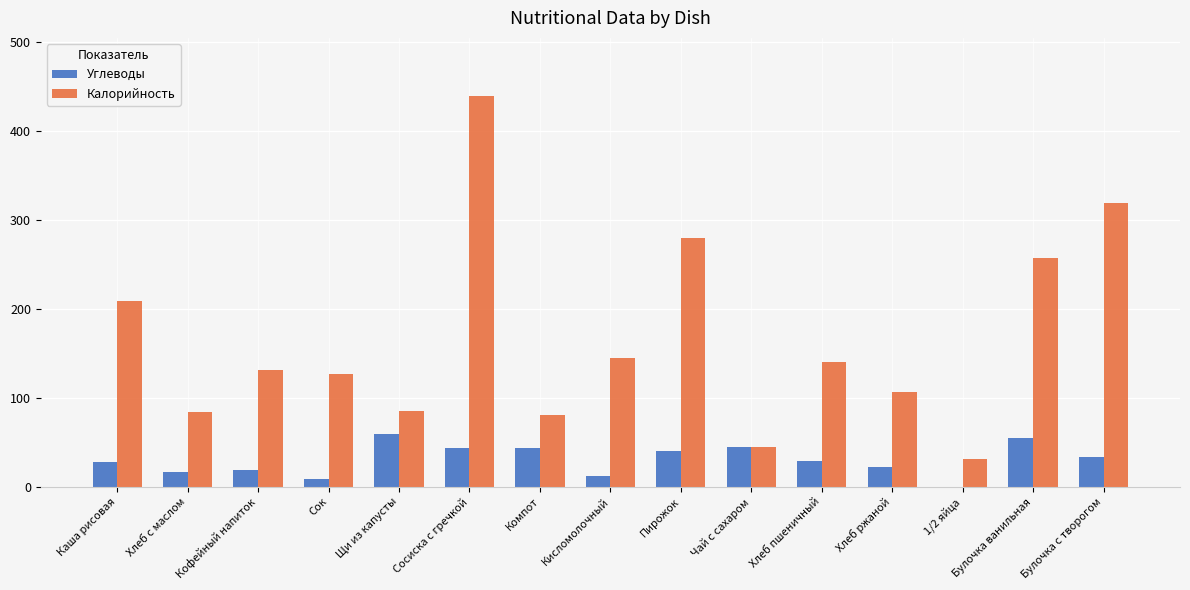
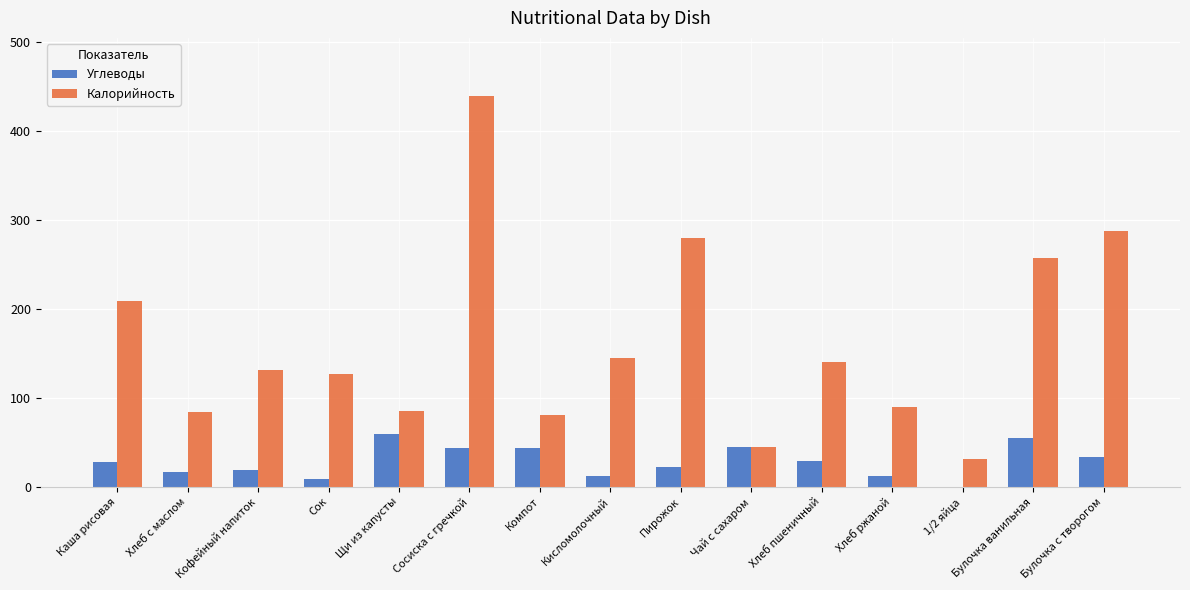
  {
    "Углеводы": {
      "Каша рисовая": 30,
      "Хлеб с маслом": 20,
      "Кофейный напиток": 20,
      "Сок": 10,
      "Щи из капусты": 60,
      "Сосиска с гречкой": 40,
      "Компот": 40,
      "Кисломолочный": 10,
-     "Пирожок": 40,
+     "Пирожок": 20,
      "Чай с сахаром": 40,
      "Хлеб пшеничный": 30,
-     "Хлеб ржаной": 20,
+     "Хлеб ржаной": 10,
      "Булочка ванильная": 50,
      "Булочка с творогом": 30
    },
    "Калорийность": {
      "Каша рисовая": 210,
      "Хлеб с маслом": 80,
      "Кофейный напиток": 130,
      "Сок": 130,
      "Щи из капусты": 80,
      "Сосиска с гречкой": 440,
      "Компот": 80,
      "Кисломолочный": 150,
      "Пирожок": 280,
      "Чай с сахаром": 40,
      "Хлеб пшеничный": 140,
-     "Хлеб ржаной": 110,
+     "Хлеб ржаной": 90,
      "1/2 яйца": 30,
      "Булочка ванильная": 260,
-     "Булочка с творогом": 320
+     "Булочка с творогом": 290
    }
  }
